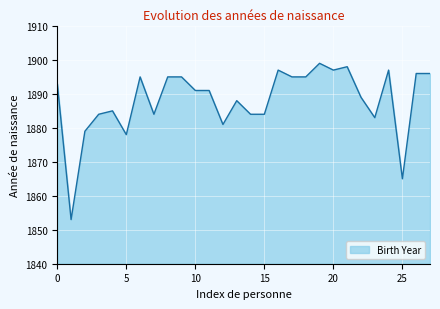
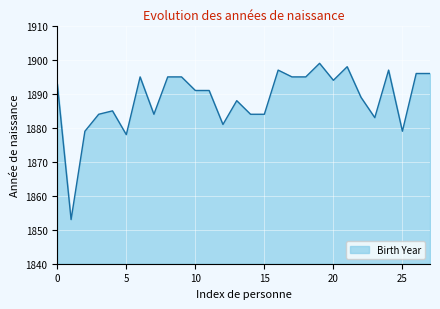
  {
    "0": 1893,
    "5": 1878,
    "10": 1891,
    "15": 1884,
-   "20": 1897,
-   "25": 1865
+   "20": 1894,
+   "25": 1879
  }
